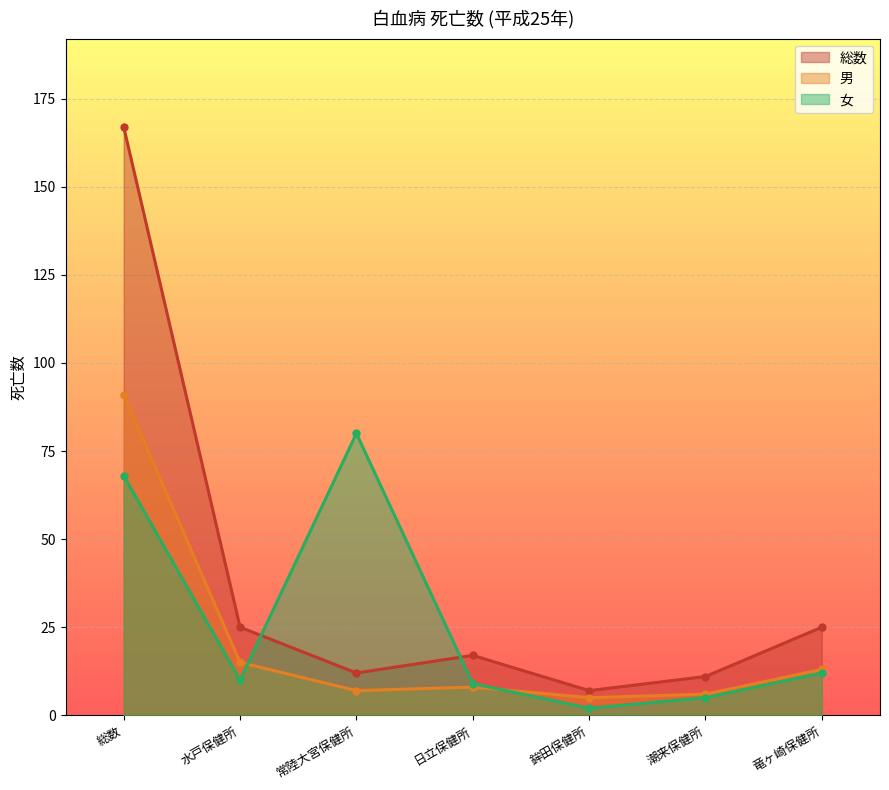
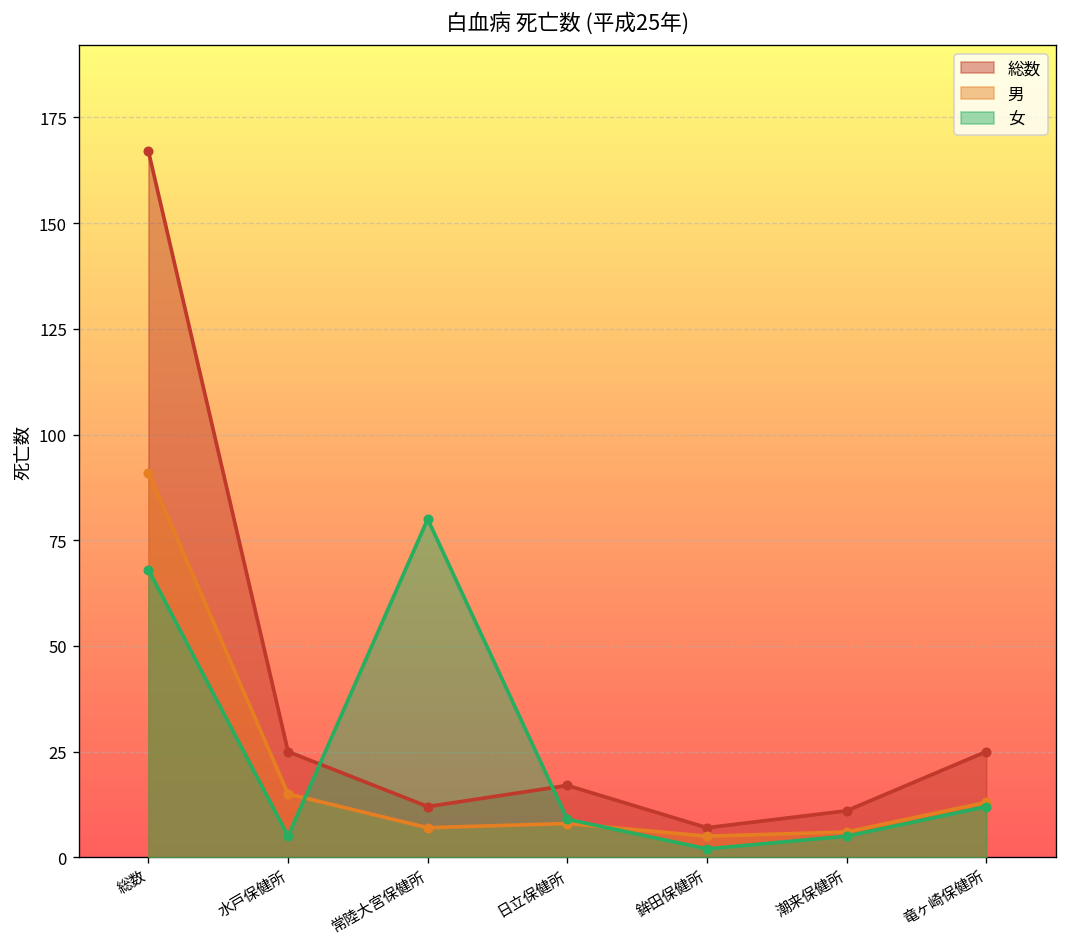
  {
    "女": {
      "総数": 68,
-     "水戸保健所": 10,
+     "水戸保健所": 5,
      "常陸大宮保健所": 80,
      "日立保健所": 9,
      "鉾田保健所": 2,
      "潮来保健所": 5,
      "竜ヶ崎保健所": 12
    }
  }
